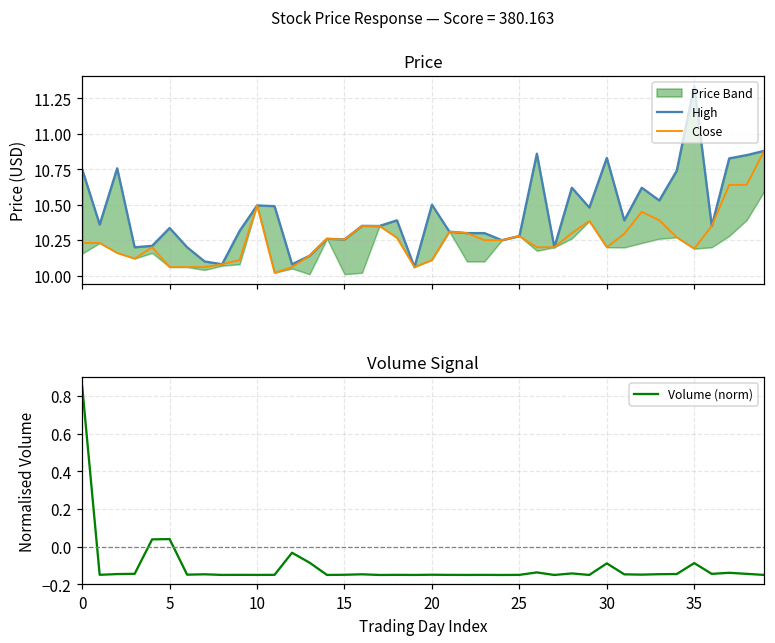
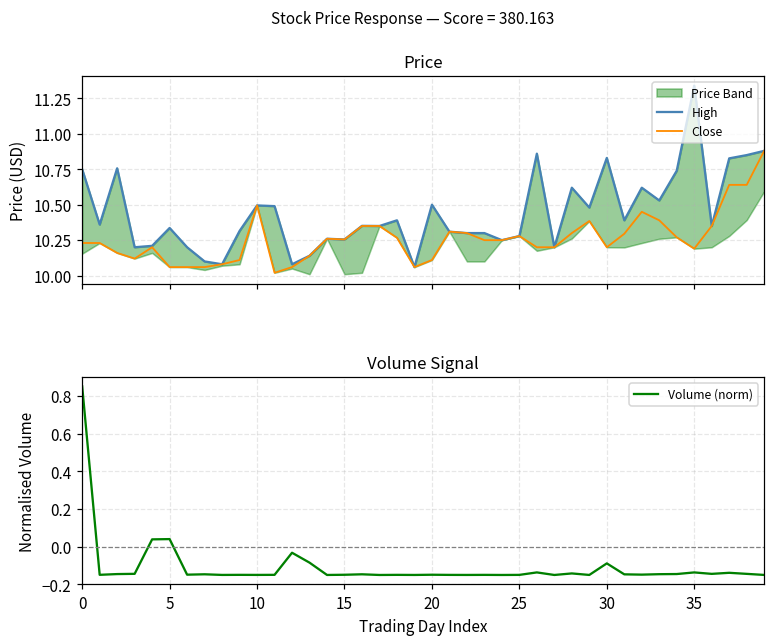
  {
    "Volume Signal": {
      "0": 0.85,
      "5": 0.04,
      "10": -0.15,
      "15": -0.15,
      "20": -0.15,
      "25": -0.15,
      "30": -0.09,
-     "35": -0.09
+     "35": -0.14
    }
  }
